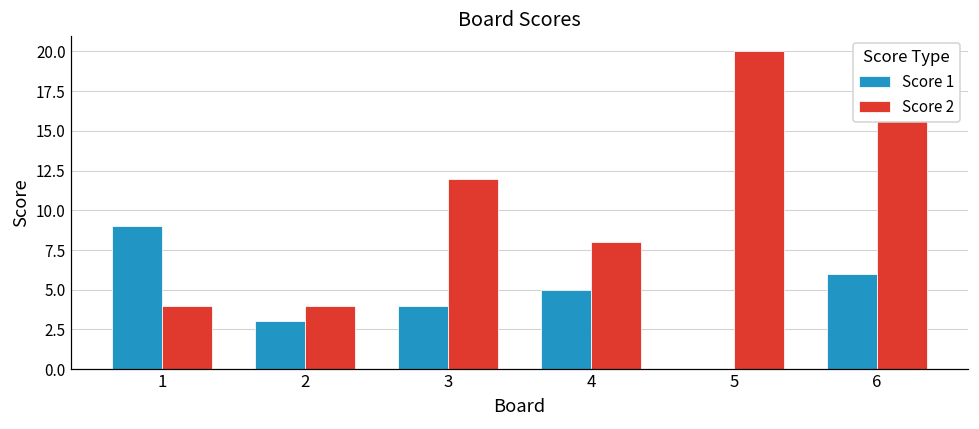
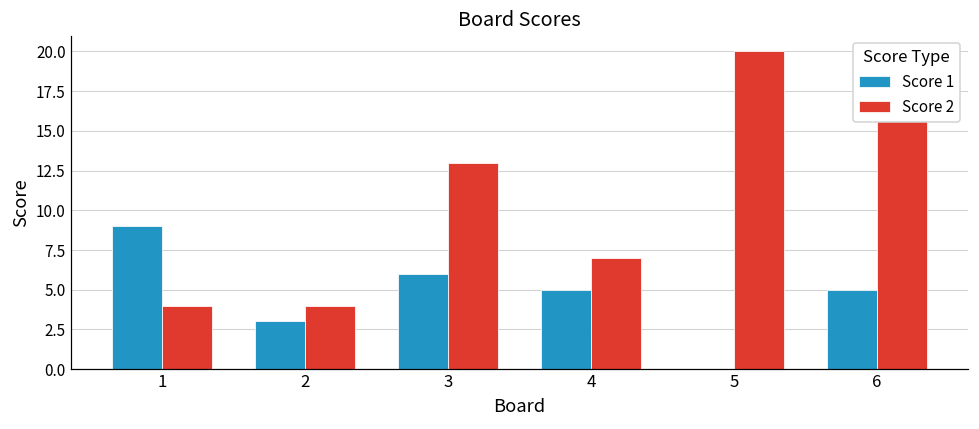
  {
    "Score 1": {
      "1": 9,
      "2": 3,
-     "3": 4,
+     "3": 6,
      "4": 5,
      "5": 0,
-     "6": 6
+     "6": 5
    },
    "Score 2": {
      "1": 4,
      "2": 4,
-     "3": 12,
-     "4": 8,
+     "3": 13,
+     "4": 7,
      "5": 20
    }
  }
